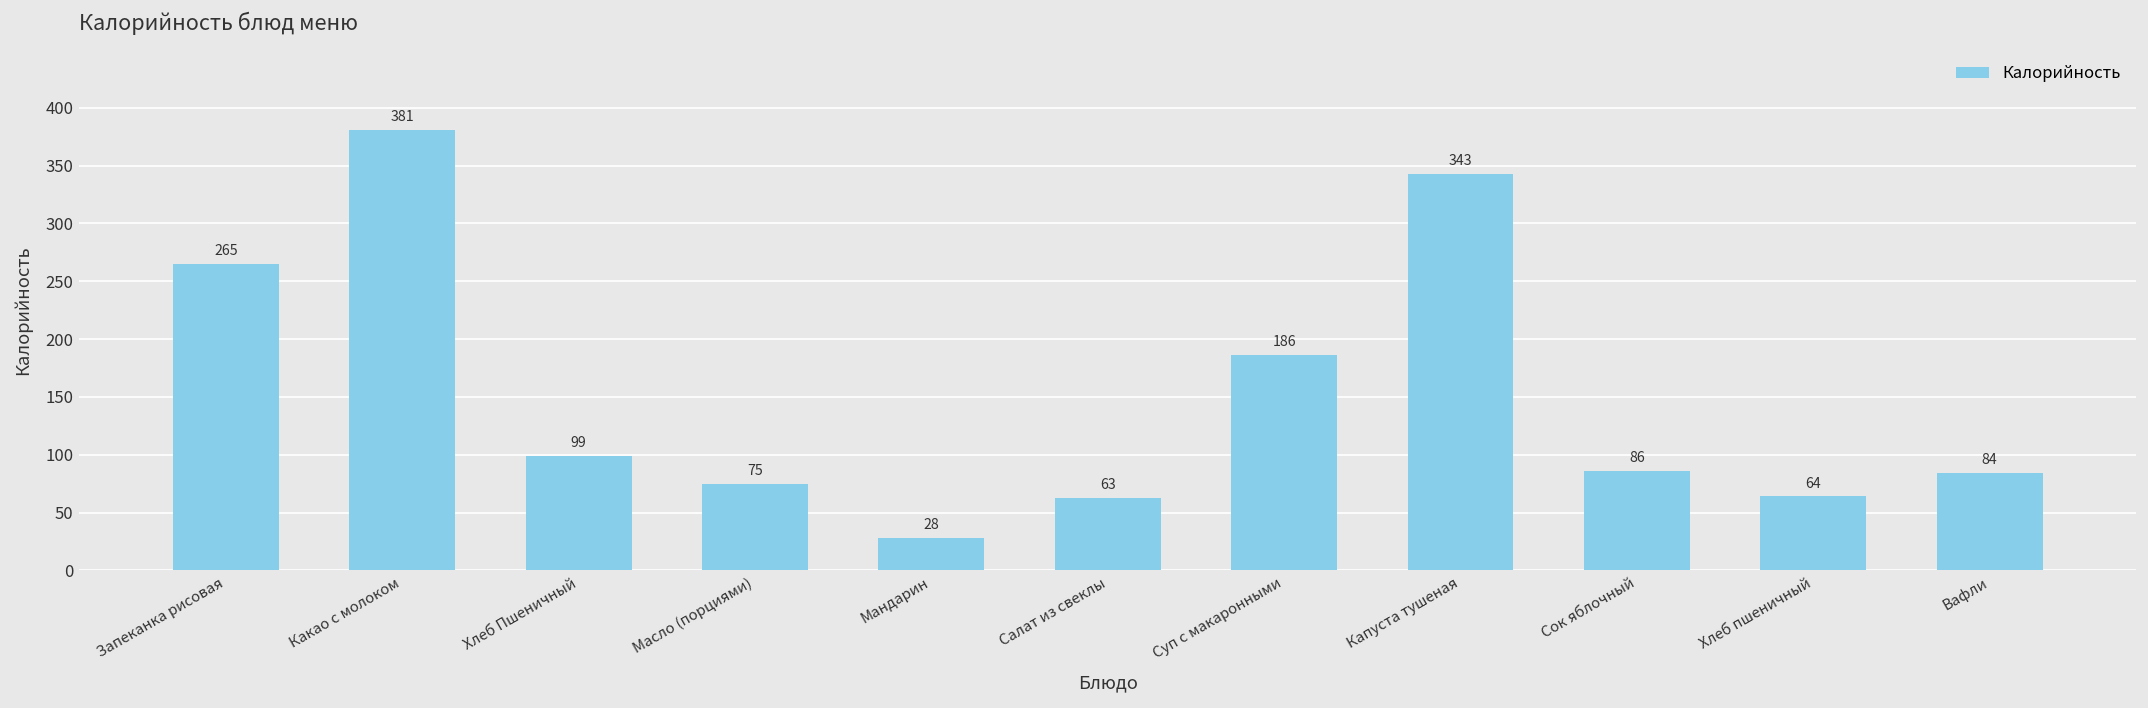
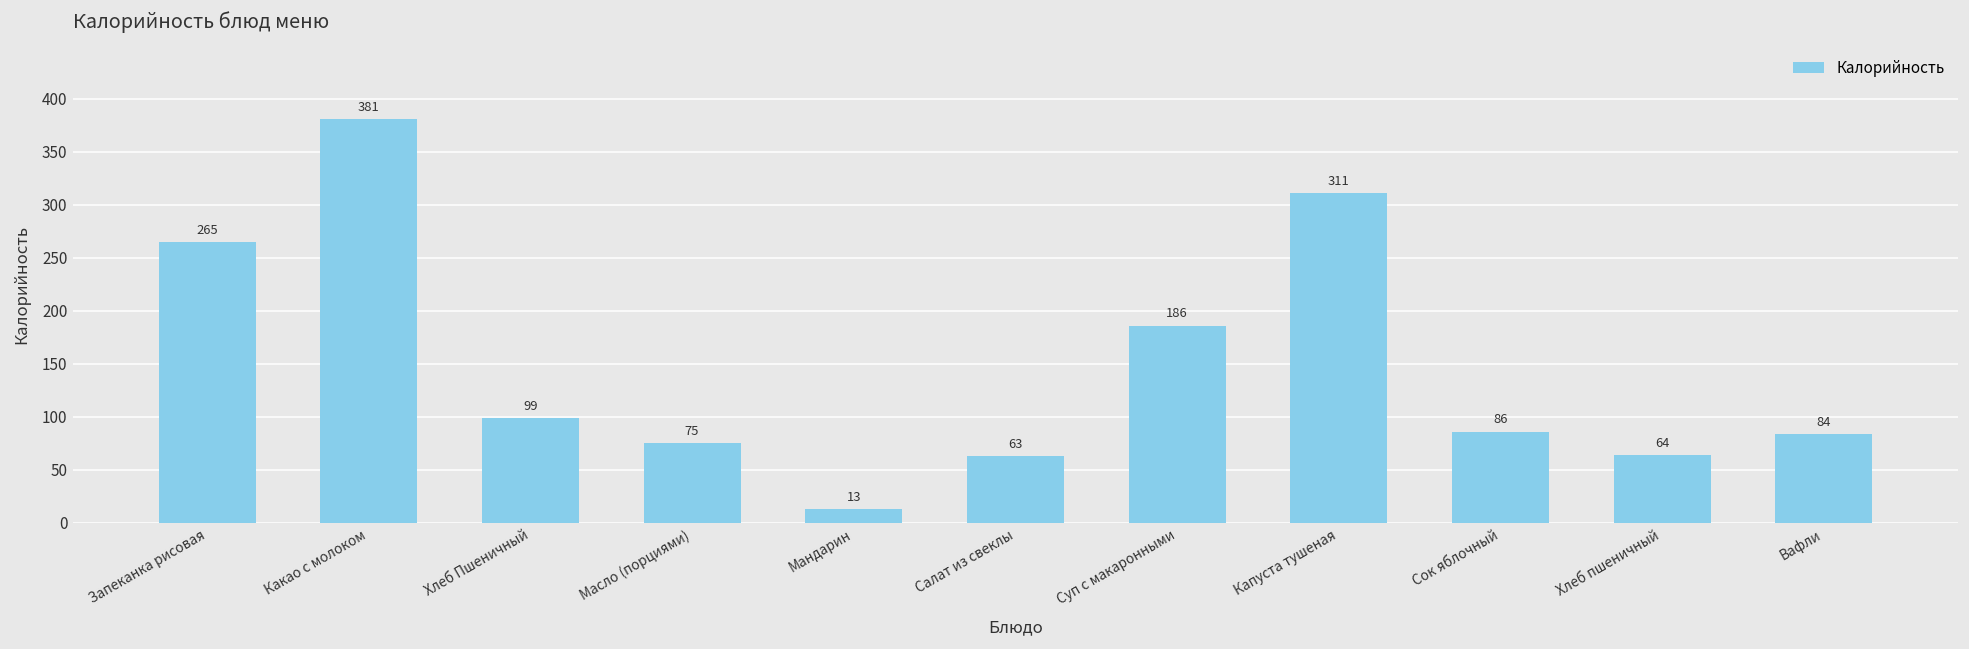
  {
    "Запеканка рисовая": 265,
    "Какао с молоком": 381,
    "Хлеб Пшеничный": 99,
    "Масло (порциями)": 75,
-   "Мандарин": 28,
+   "Мандарин": 13,
    "Салат из свеклы": 63,
    "Суп с макаронными": 186,
-   "Капуста тушеная": 343,
+   "Капуста тушеная": 311,
    "Сок яблочный": 86,
    "Хлеб пшеничный": 64,
    "Вафли": 84
  }
